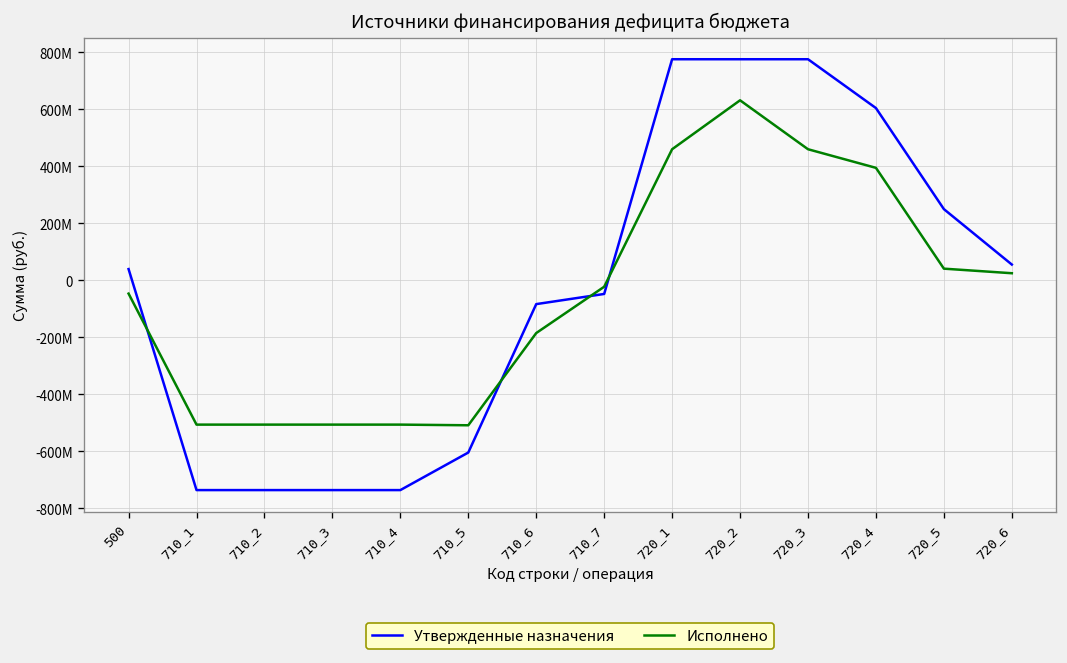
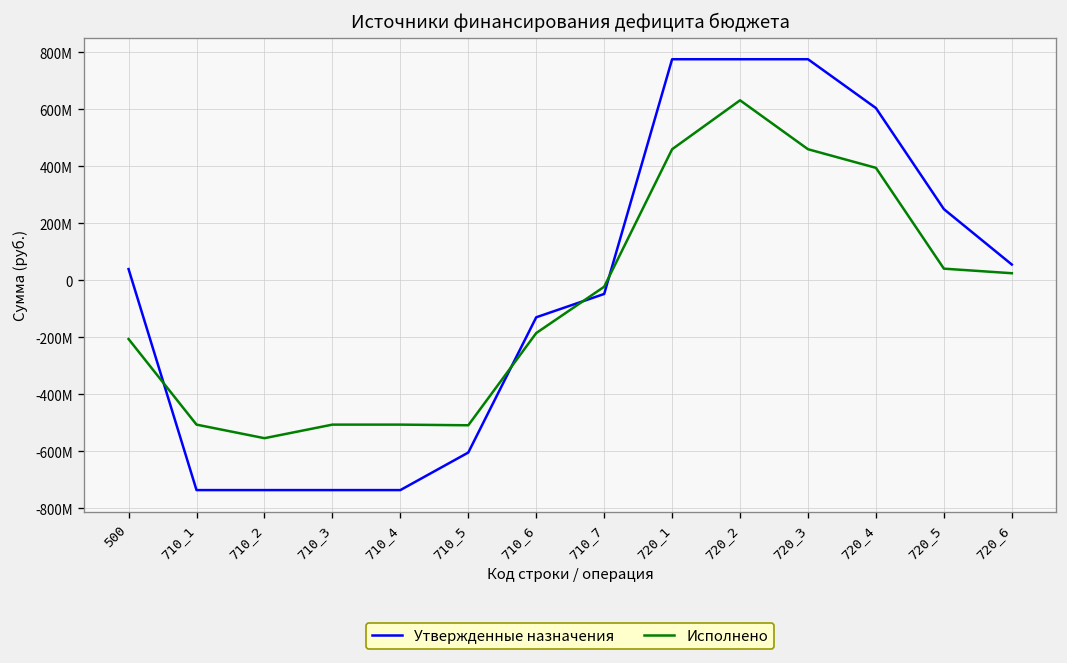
  {
    "Утвержденные назначения": {
      "500": 40000000,
      "710_1": -740000000,
      "710_2": -740000000,
      "710_3": -740000000,
      "710_4": -740000000,
      "710_5": -600000000,
-     "710_6": -80000000,
+     "710_6": -130000000,
      "710_7": -50000000,
      "720_1": 780000000,
      "720_2": 780000000,
      "720_3": 780000000,
      "720_4": 600000000,
      "720_5": 250000000,
      "720_6": 60000000
    },
    "Исполнено": {
-     "500": -50000000,
+     "500": -210000000,
      "710_1": -510000000,
-     "710_2": -510000000,
+     "710_2": -550000000,
      "710_3": -510000000,
      "710_4": -510000000,
      "710_5": -510000000,
      "710_6": -190000000,
      "710_7": -20000000,
      "720_1": 460000000,
      "720_2": 630000000,
      "720_3": 460000000,
      "720_4": 390000000,
      "720_5": 40000000,
      "720_6": 20000000
    }
  }
